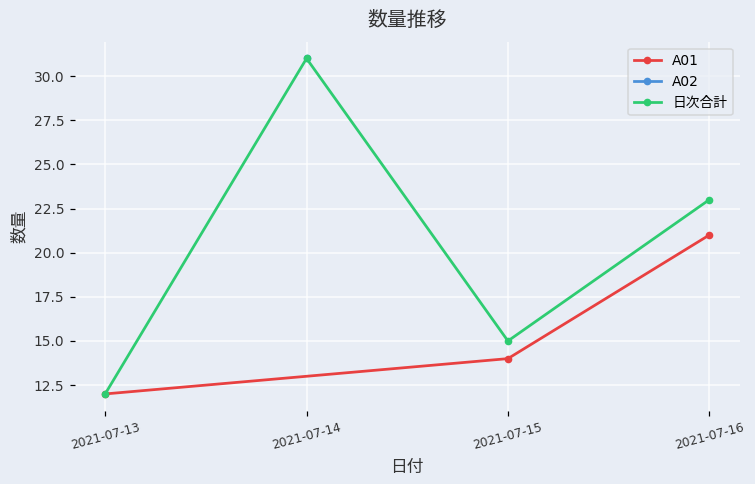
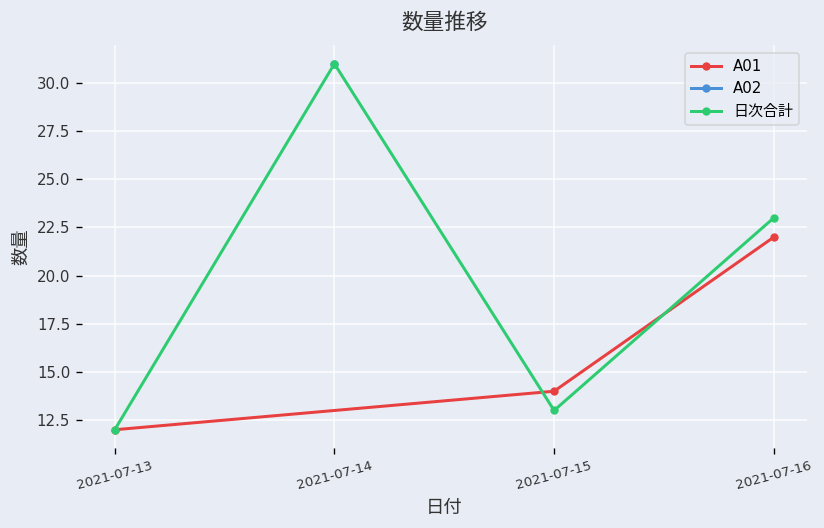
  {
    "A01": {
      "2021-07-15": 14,
-     "2021-07-16": 21
+     "2021-07-16": 22
    },
    "日次合計": {
-     "2021-07-15": 15,
+     "2021-07-15": 13,
      "2021-07-16": 23
    }
  }
